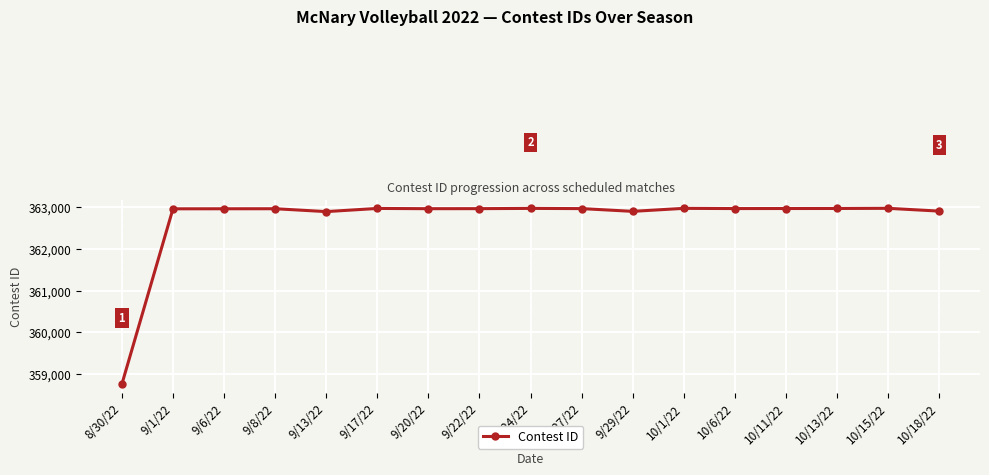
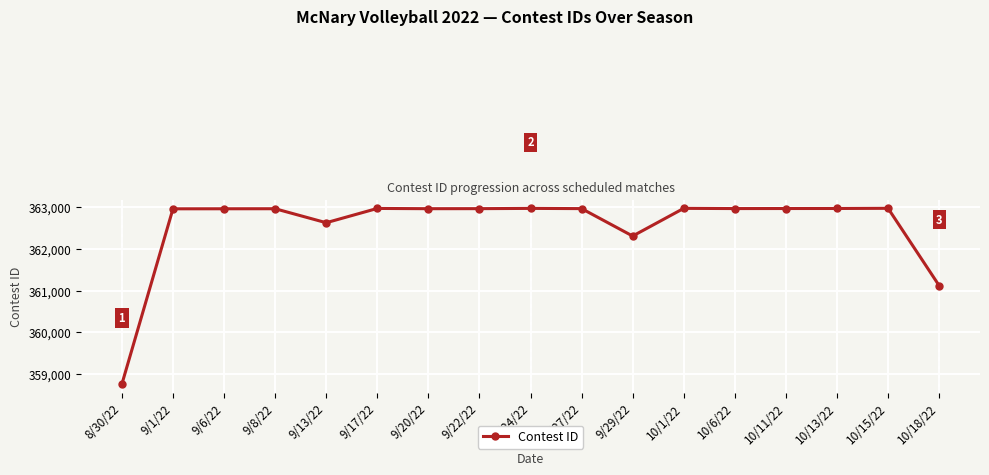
  {
    "8/30/22": "358,800",
    "9/1/22": "363,000",
    "9/6/22": "363,000",
    "9/8/22": "363,000",
-   "9/13/22": "362,900",
+   "9/13/22": "362,600",
    "9/17/22": "363,000",
    "9/20/22": "363,000",
    "9/22/22": "363,000",
    "9/24/22": "363,000",
    "9/27/22": "363,000",
-   "9/29/22": "362,900",
+   "9/29/22": "362,300",
    "10/1/22": "363,000",
    "10/6/22": "363,000",
    "10/11/22": "363,000",
    "10/13/22": "363,000",
    "10/15/22": "363,000",
-   "10/18/22": "362,900"
+   "10/18/22": "361,100"
  }
